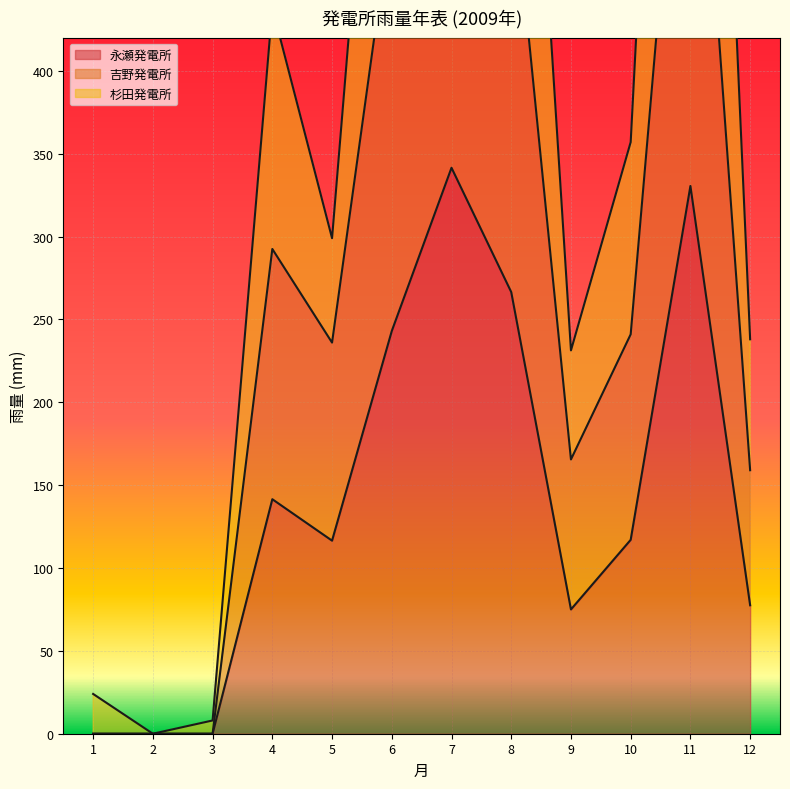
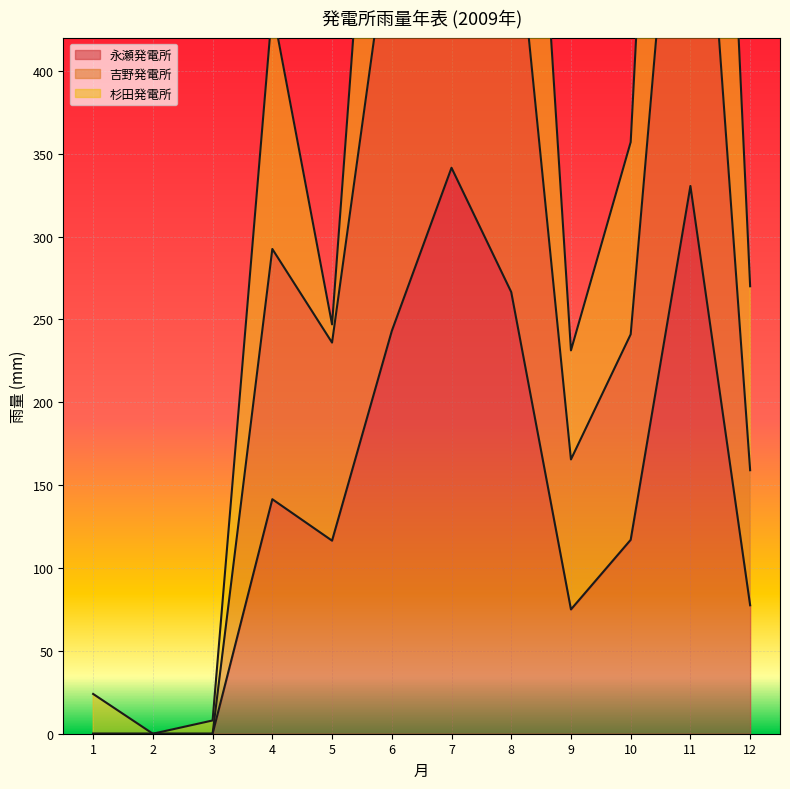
  {
    "杉田発電所": {
      "1": 24,
      "3": 8,
-     "5": 63,
+     "5": 11,
      "9": 66,
      "10": 116,
-     "12": 79
+     "12": 111
    }
  }
